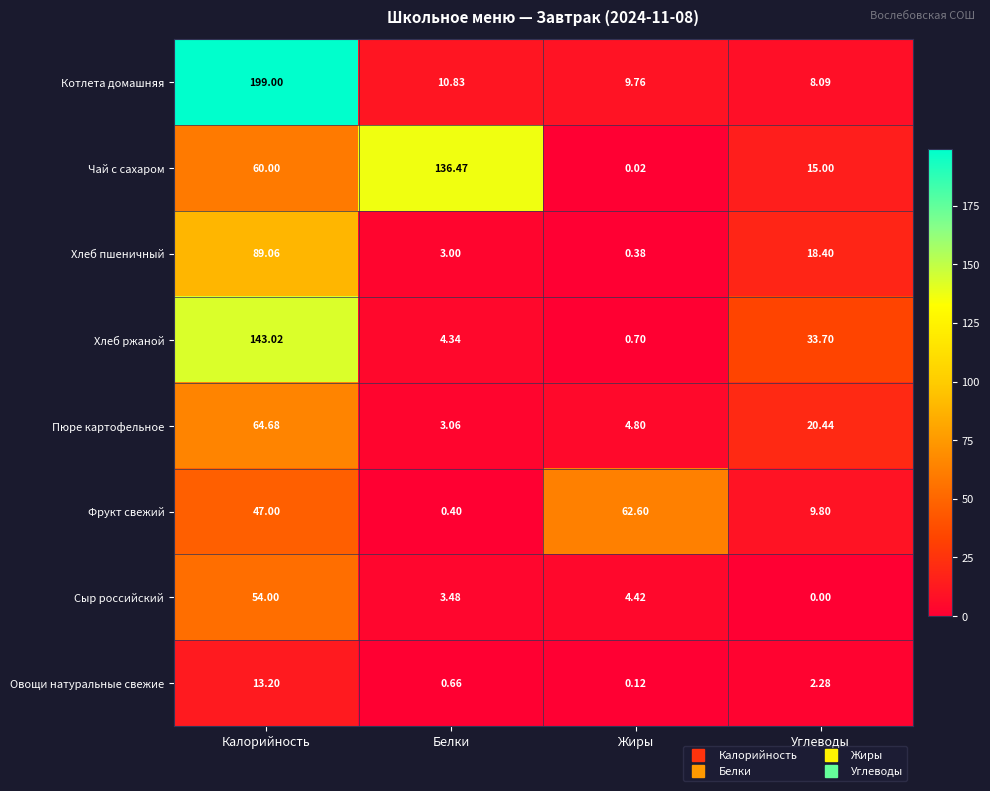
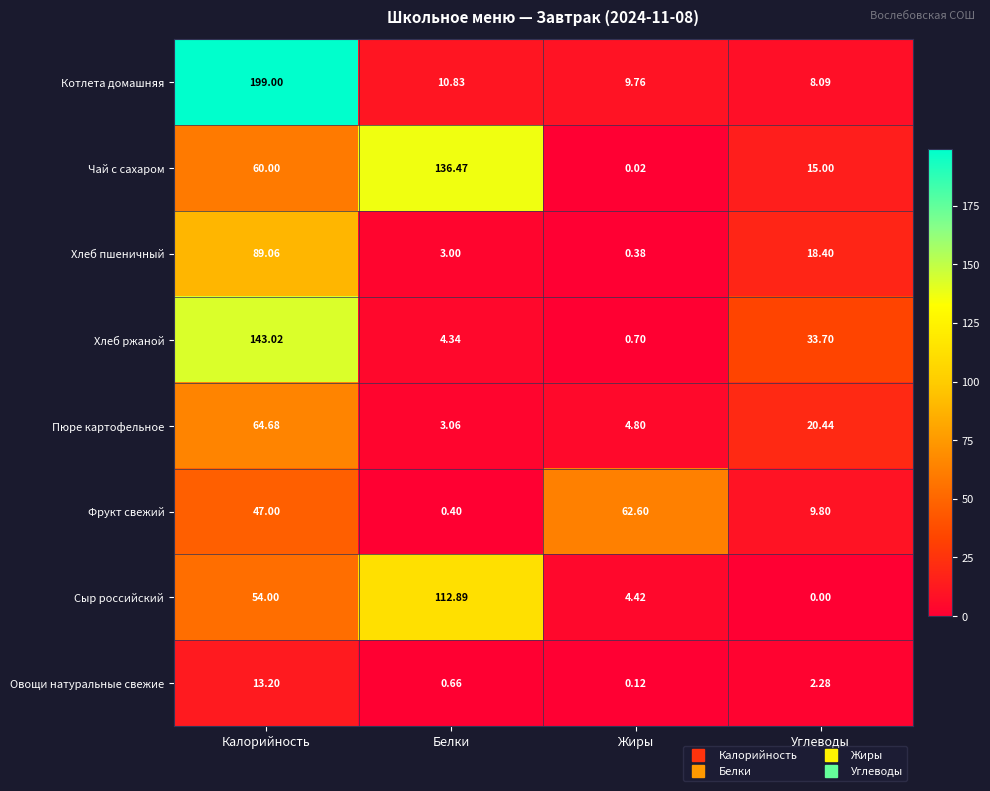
  {
    "Котлета домашняя": {
      "Калорийность": 199.00,
      "Белки": 10.83,
      "Жиры": 9.76,
      "Углеводы": 8.09
    },
    "Чай с сахаром": {
      "Калорийность": 60.00,
      "Белки": 136.47,
      "Жиры": 0.02,
      "Углеводы": 15.00
    },
    "Хлеб пшеничный": {
      "Калорийность": 89.06,
      "Белки": 3.00,
      "Жиры": 0.38,
      "Углеводы": 18.40
    },
    "Хлеб ржаной": {
      "Калорийность": 143.02,
      "Белки": 4.34,
      "Жиры": 0.70,
      "Углеводы": 33.70
    },
    "Пюре картофельное": {
      "Калорийность": 64.68,
      "Белки": 3.06,
      "Жиры": 4.80,
      "Углеводы": 20.44
    },
    "Фрукт свежий": {
      "Калорийность": 47.00,
      "Белки": 0.40,
      "Жиры": 62.60,
      "Углеводы": 9.80
    },
    "Сыр российский": {
      "Калорийность": 54.00,
-     "Белки": 3.48,
+     "Белки": 112.89,
      "Жиры": 4.42,
      "Углеводы": 0.00
    },
    "Овощи натуральные свежие": {
      "Калорийность": 13.20,
      "Белки": 0.66,
      "Жиры": 0.12,
      "Углеводы": 2.28
    }
  }
